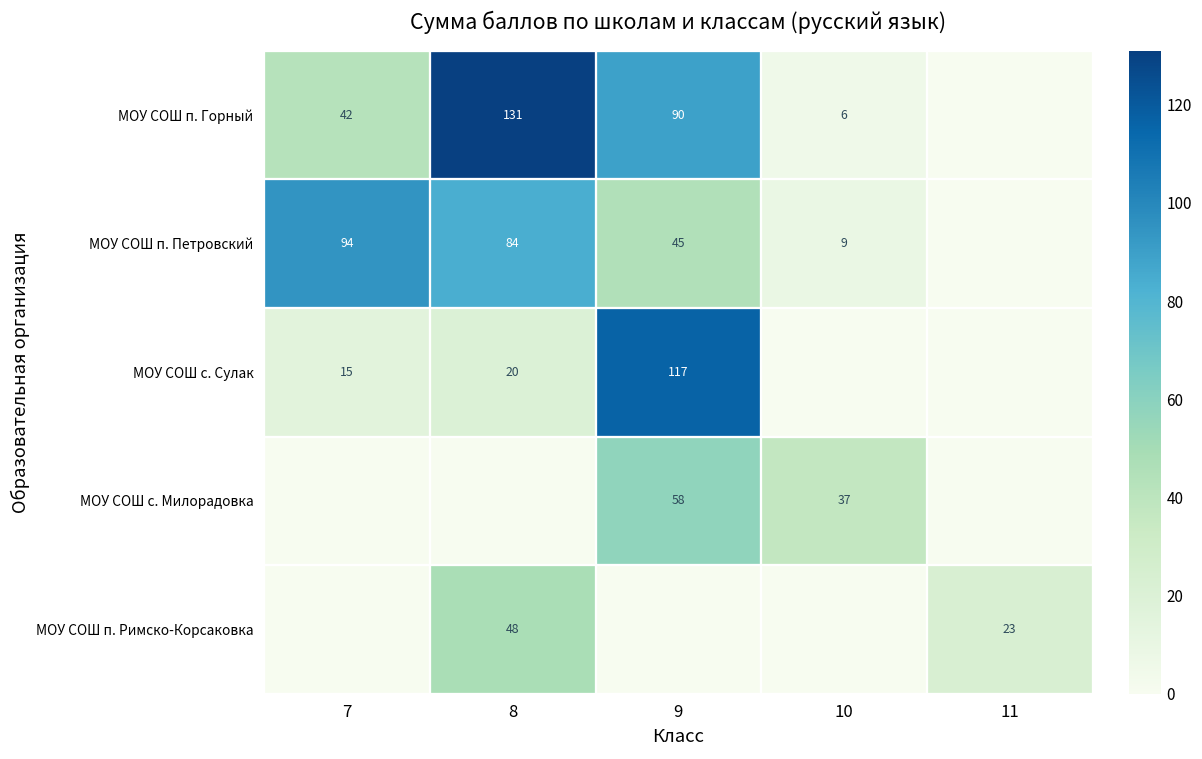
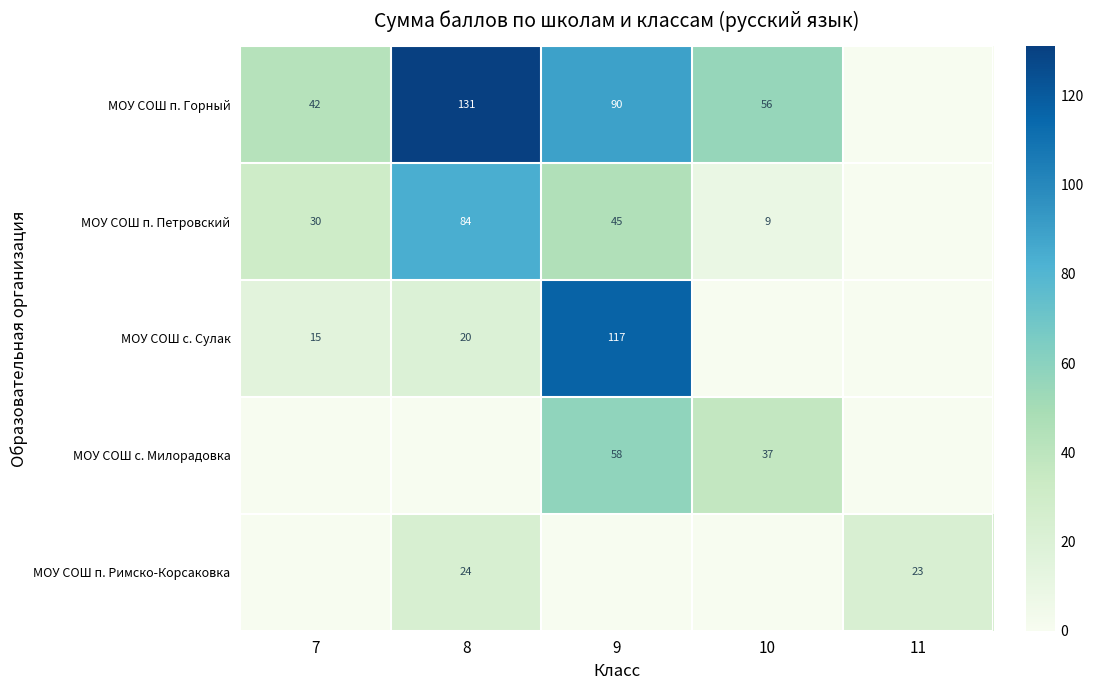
  {
    "МОУ СОШ п. Горный": {
      "7": 42,
      "8": 131,
      "9": 90,
-     "10": 6
+     "10": 56
    },
    "МОУ СОШ п. Петровский": {
-     "7": 94,
+     "7": 30,
      "8": 84,
      "9": 45,
      "10": 9
    },
    "МОУ СОШ с. Сулак": {
      "7": 15,
      "8": 20,
      "9": 117
    },
    "МОУ СОШ с. Милорадовка": {
      "9": 58,
      "10": 37
    },
    "МОУ СОШ п. Римско-Корсаковка": {
-     "8": 48,
+     "8": 24,
      "11": 23
    }
  }
